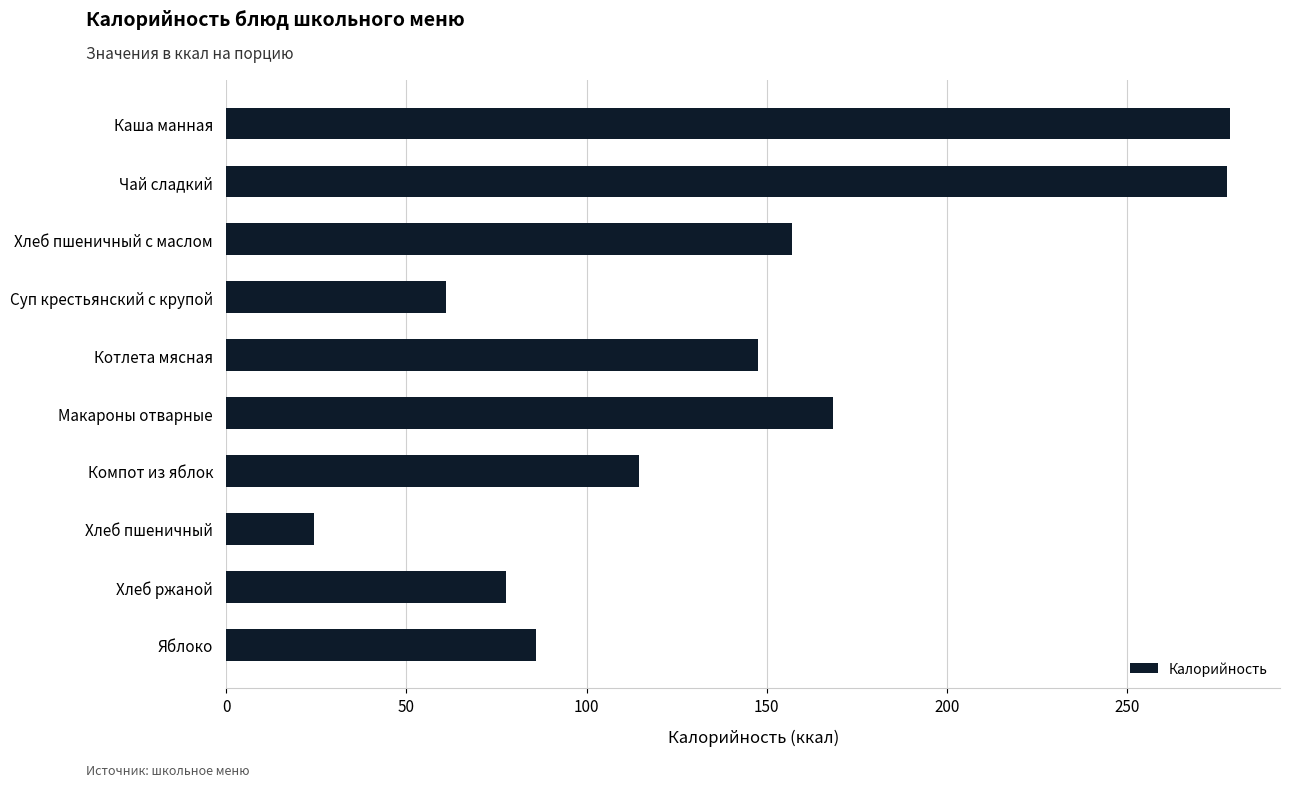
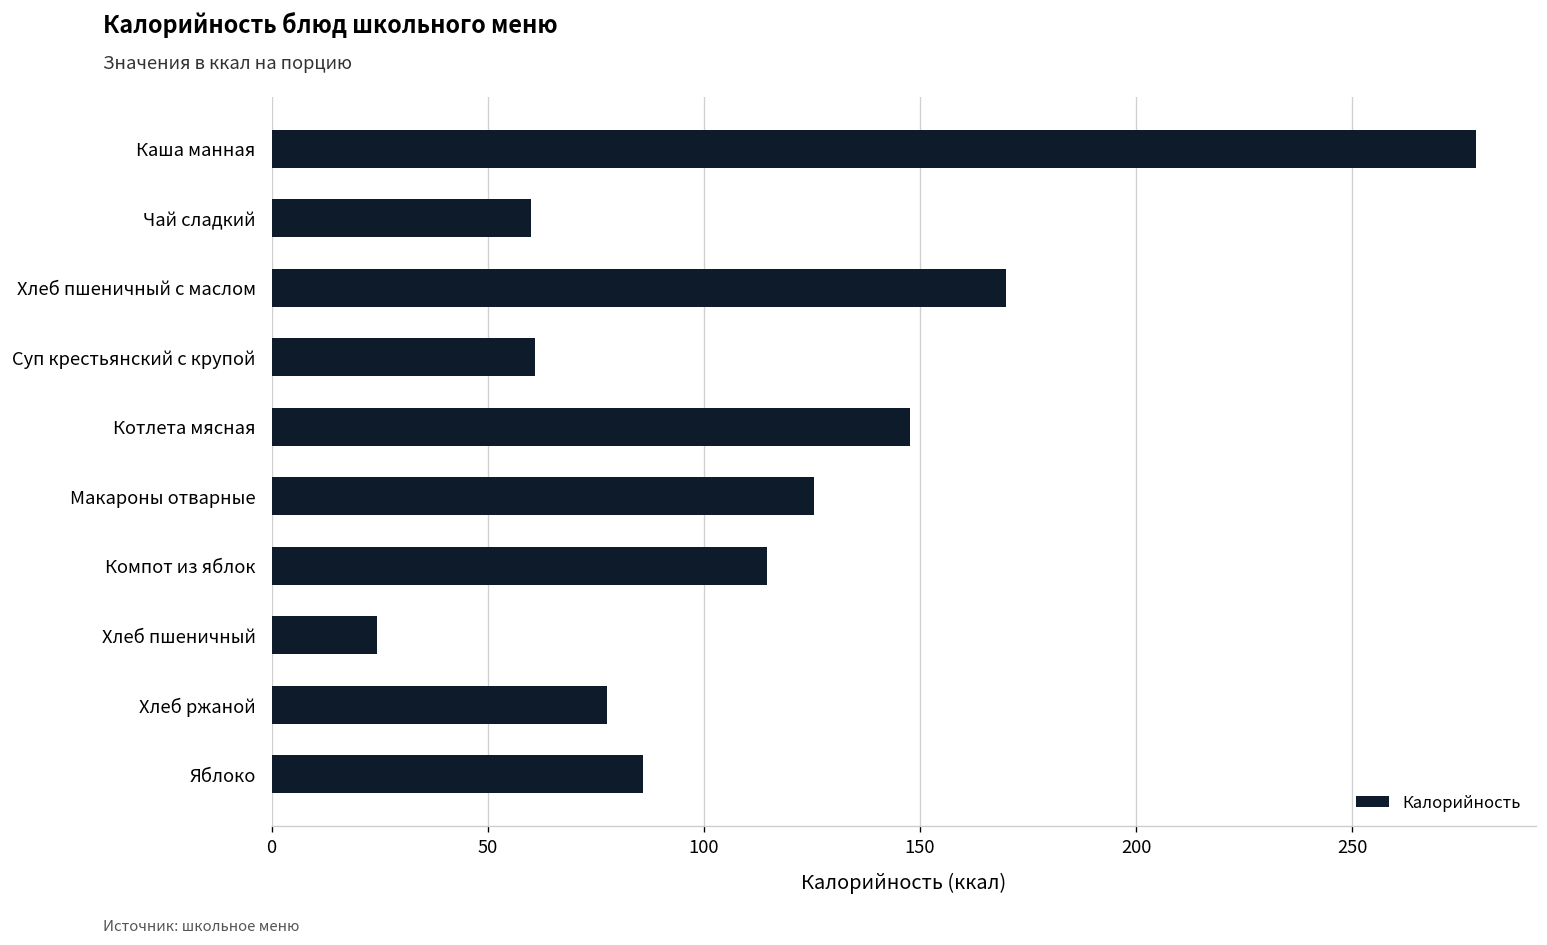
  {
    "Каша манная": 279,
-   "Чай сладкий": 278,
-   "Хлеб пшеничный с маслом": 157,
+   "Чай сладкий": 60,
+   "Хлеб пшеничный с маслом": 170,
    "Суп крестьянский с крупой": 61,
    "Котлета мясная": 148,
-   "Макароны отварные": 168,
+   "Макароны отварные": 126,
    "Компот из яблок": 115,
    "Хлеб пшеничный": 24,
    "Хлеб ржаной": 78,
    "Яблоко": 86
  }
